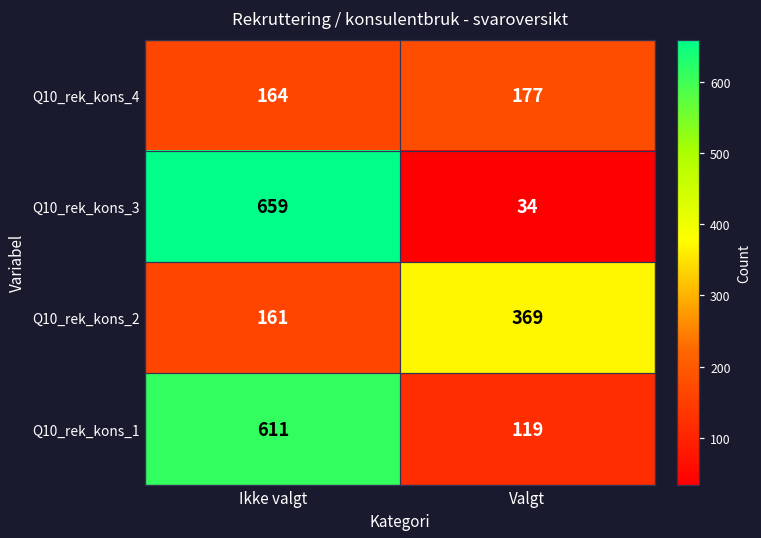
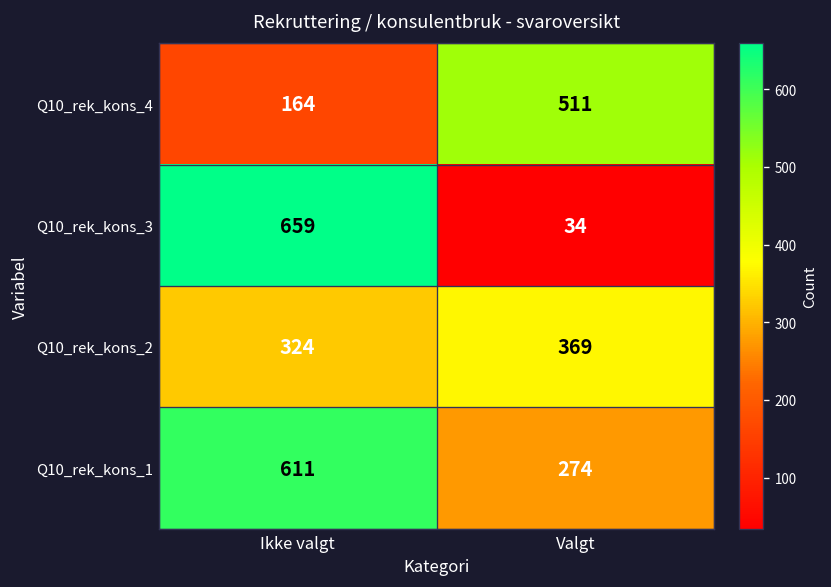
  {
    "Q10_rek_kons_4": {
      "Ikke valgt": 164,
-     "Valgt": 177
+     "Valgt": 511
    },
    "Q10_rek_kons_3": {
      "Ikke valgt": 659,
      "Valgt": 34
    },
    "Q10_rek_kons_2": {
-     "Ikke valgt": 161,
+     "Ikke valgt": 324,
      "Valgt": 369
    },
    "Q10_rek_kons_1": {
      "Ikke valgt": 611,
-     "Valgt": 119
+     "Valgt": 274
    }
  }
